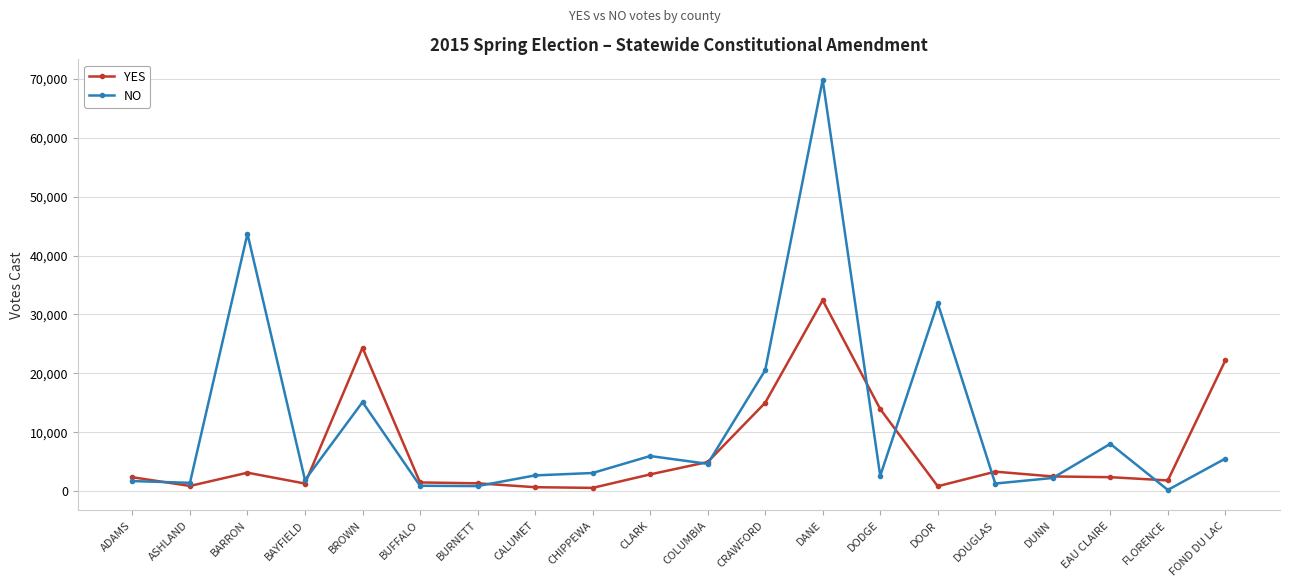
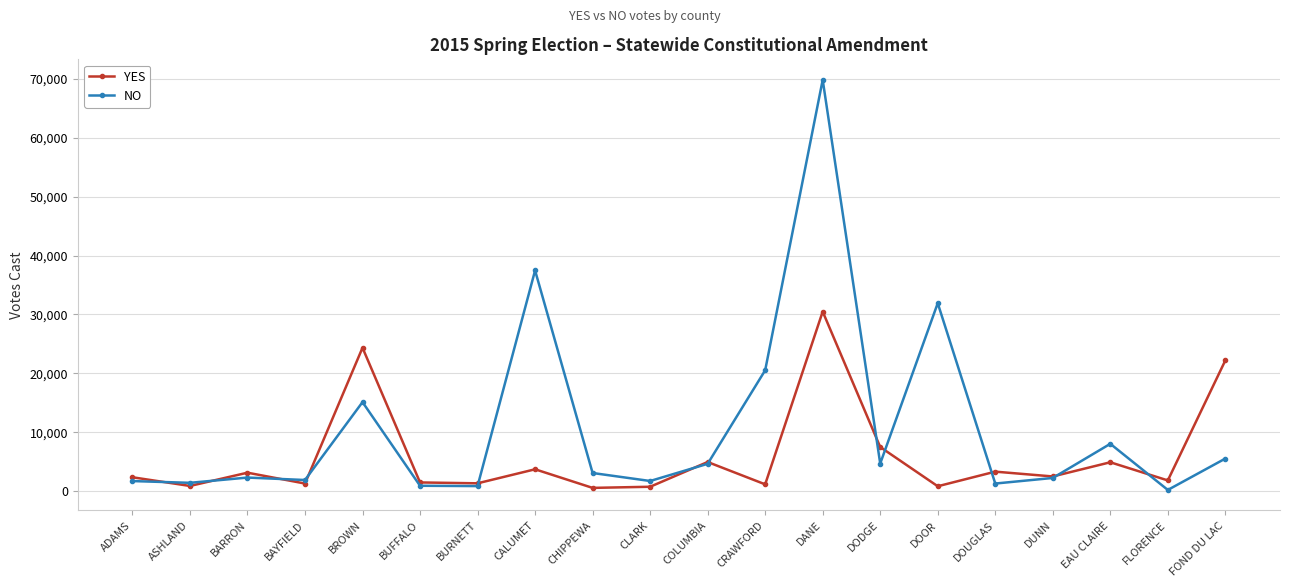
  {
    "YES": {
      "ADAMS": "2,000",
      "ASHLAND": "1,000",
      "BARRON": "3,000",
      "BAYFIELD": "1,000",
      "BROWN": "24,000",
      "BUFFALO": "2,000",
      "BURNETT": "1,000",
-     "CALUMET": "1,000",
+     "CALUMET": "4,000",
      "CHIPPEWA": "1,000",
-     "CLARK": "3,000",
-     "CRAWFORD": "15,000",
-     "DANE": "32,000",
-     "DODGE": "14,000",
+     "CLARK": "1,000",
+     "CRAWFORD": "1,000",
+     "DANE": "30,000",
+     "DODGE": "8,000",
      "DOOR": "1,000",
      "DOUGLAS": "3,000",
-     "EAU CLAIRE": "2,000",
+     "EAU CLAIRE": "5,000",
      "FLORENCE": "2,000",
      "FOND DU LAC": "22,000"
    },
    "NO": {
      "ADAMS": "2,000",
      "ASHLAND": "1,000",
-     "BARRON": "44,000",
+     "BARRON": "2,000",
      "BAYFIELD": "2,000",
      "BROWN": "15,000",
      "BUFFALO": "1,000",
      "BURNETT": "1,000",
-     "CALUMET": "3,000",
+     "CALUMET": "37,000",
      "CHIPPEWA": "3,000",
-     "CLARK": "6,000",
+     "CLARK": "2,000",
      "CRAWFORD": "21,000",
      "DANE": "70,000",
-     "DODGE": "3,000",
+     "DODGE": "5,000",
      "DOOR": "32,000",
      "DOUGLAS": "1,000",
      "EAU CLAIRE": "8,000",
      "FLORENCE": "0",
      "FOND DU LAC": "6,000"
    }
  }
